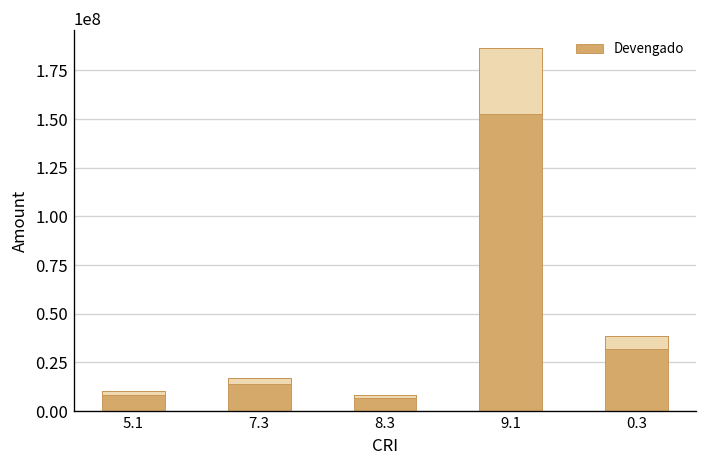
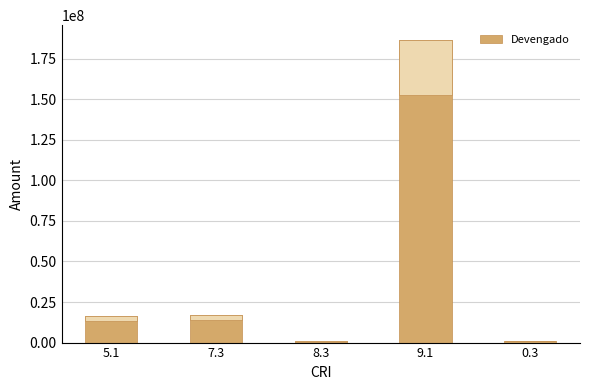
  {
-   "5.1": 10000000,
+   "5.1": 17000000,
    "7.3": 17000000,
-   "8.3": 8000000,
+   "8.3": 1000000,
    "9.1": 186000000,
-   "0.3": 39000000
+   "0.3": 1000000
  }
